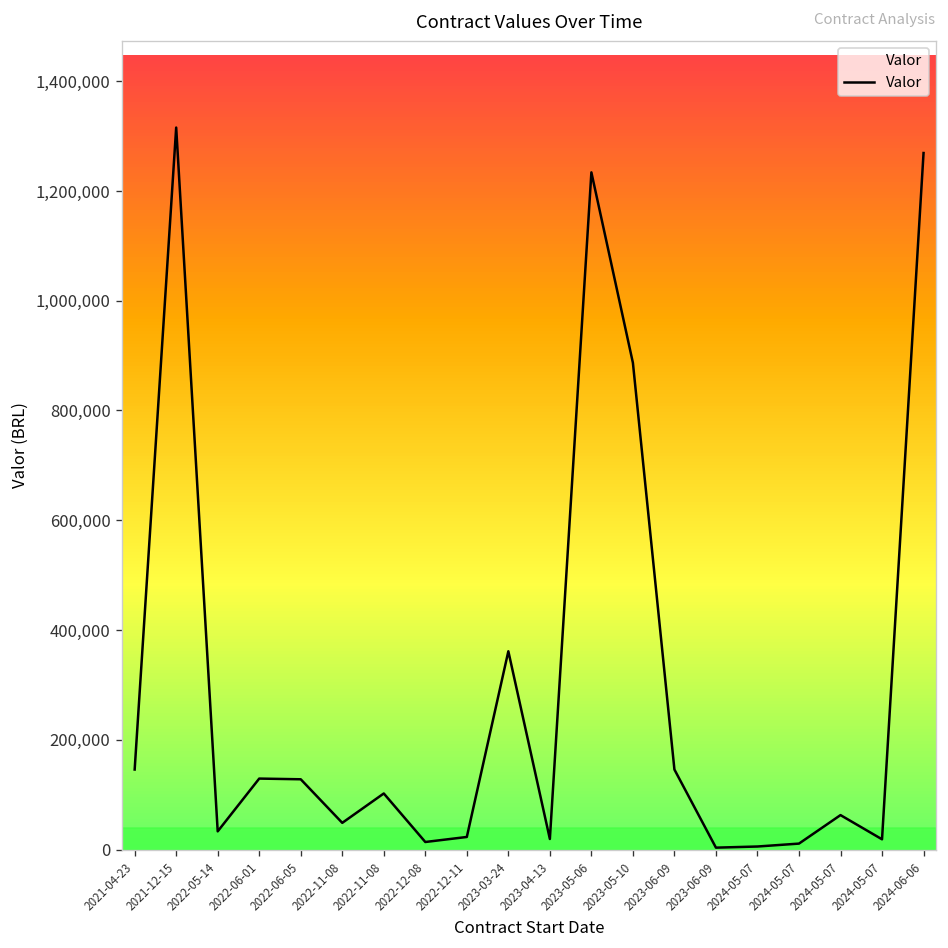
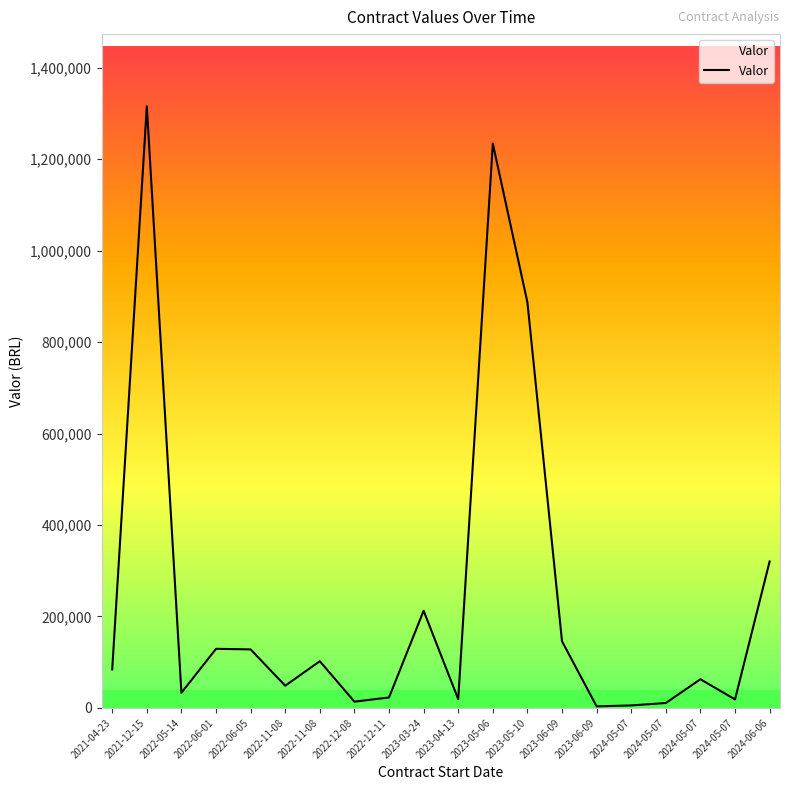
  {
-   "2021-04-23": "150,000",
+   "2021-04-23": "80,000",
    "2021-12-15": "1,320,000",
    "2022-06-01": "130,000",
    "2022-06-05": "130,000",
-   "2023-03-24": "360,000",
+   "2023-03-24": "210,000",
    "2023-05-06": "1,230,000",
    "2023-05-10": "890,000",
-   "2024-06-06": "1,270,000"
+   "2024-06-06": "320,000"
  }
